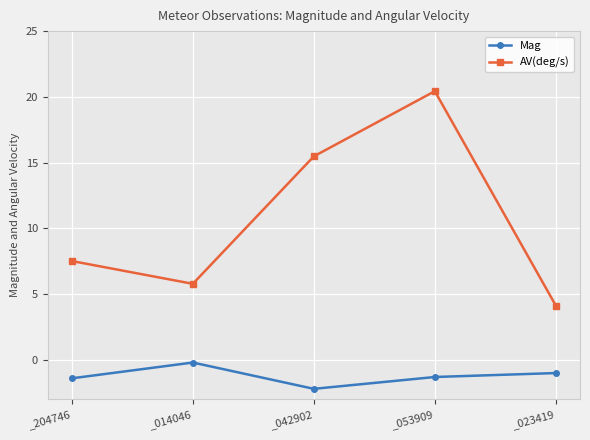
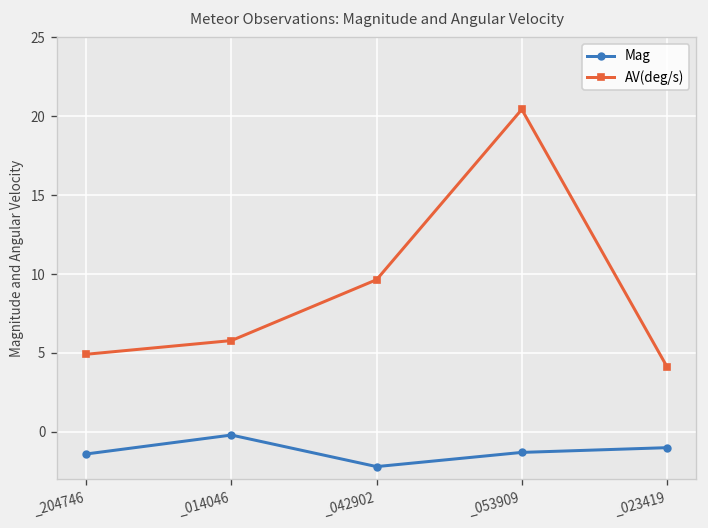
  {
    "Mag": {
      "_204746": -1.4,
      "_014046": -0.2,
      "_042902": -2.2,
      "_053909": -1.3,
      "_023419": -1.0
    },
    "AV(deg/s)": {
-     "_204746": 7.5,
+     "_204746": 4.9,
      "_014046": 5.8,
-     "_042902": 15.5,
+     "_042902": 9.6,
      "_053909": 20.4,
      "_023419": 4.1
    }
  }
